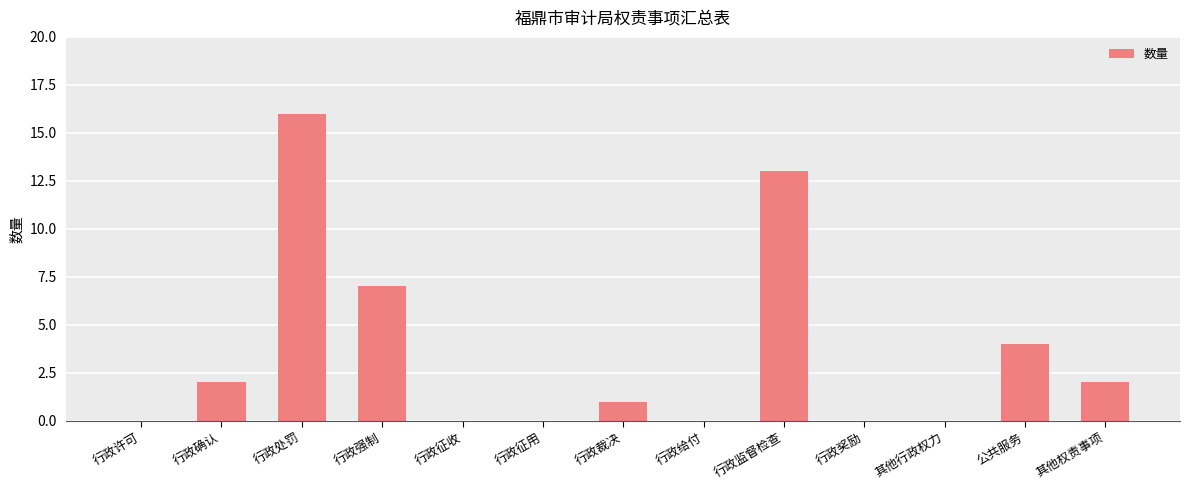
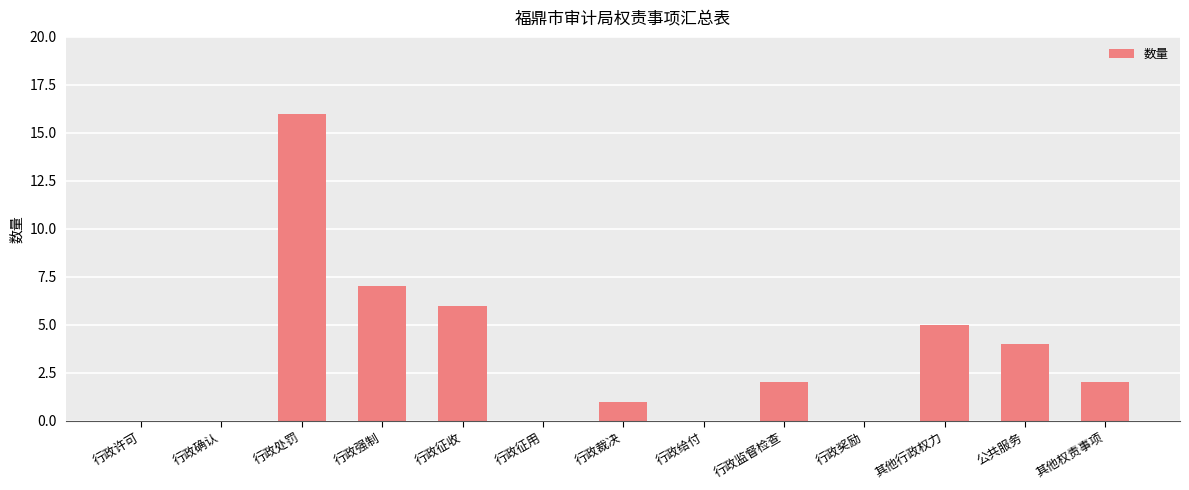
  {
    "行政许可": 0,
-   "行政确认": 2,
+   "行政确认": 0,
    "行政处罚": 16,
    "行政强制": 7,
-   "行政征收": 0,
+   "行政征收": 6,
    "行政征用": 0,
    "行政裁决": 1,
    "行政给付": 0,
-   "行政监督检查": 13,
+   "行政监督检查": 2,
    "行政奖励": 0,
-   "其他行政权力": 0,
+   "其他行政权力": 5,
    "公共服务": 4,
    "其他权责事项": 2
  }
